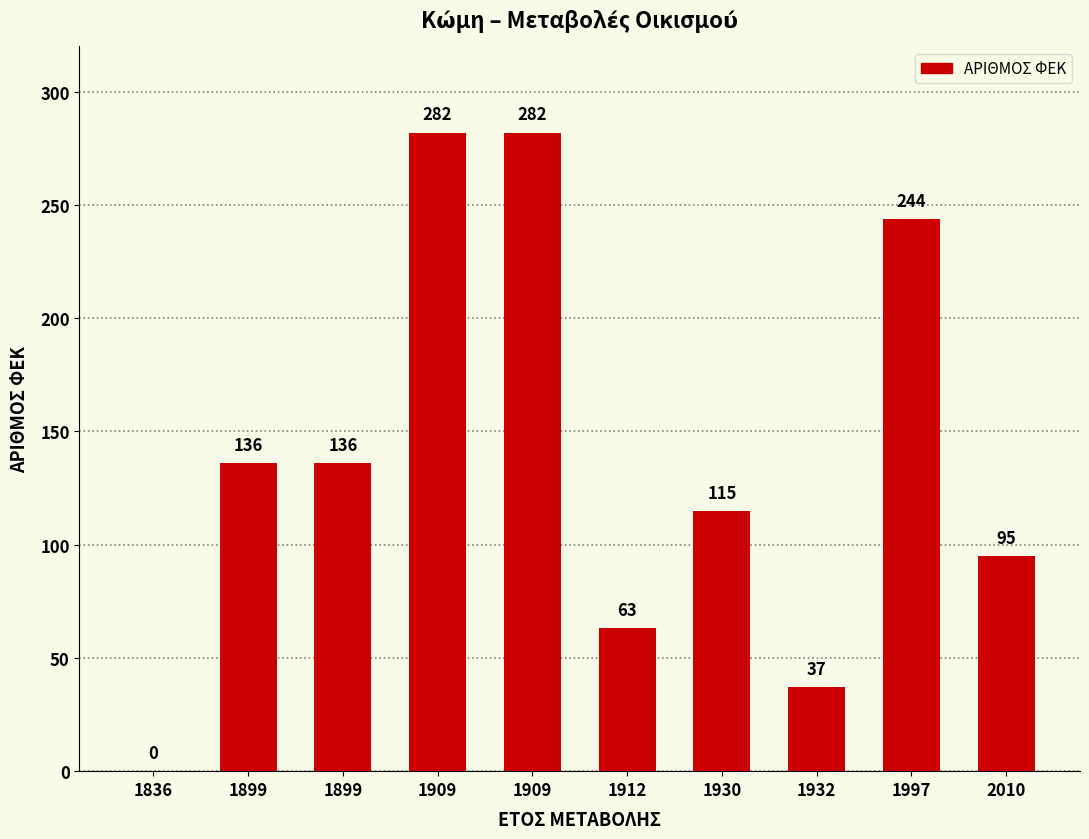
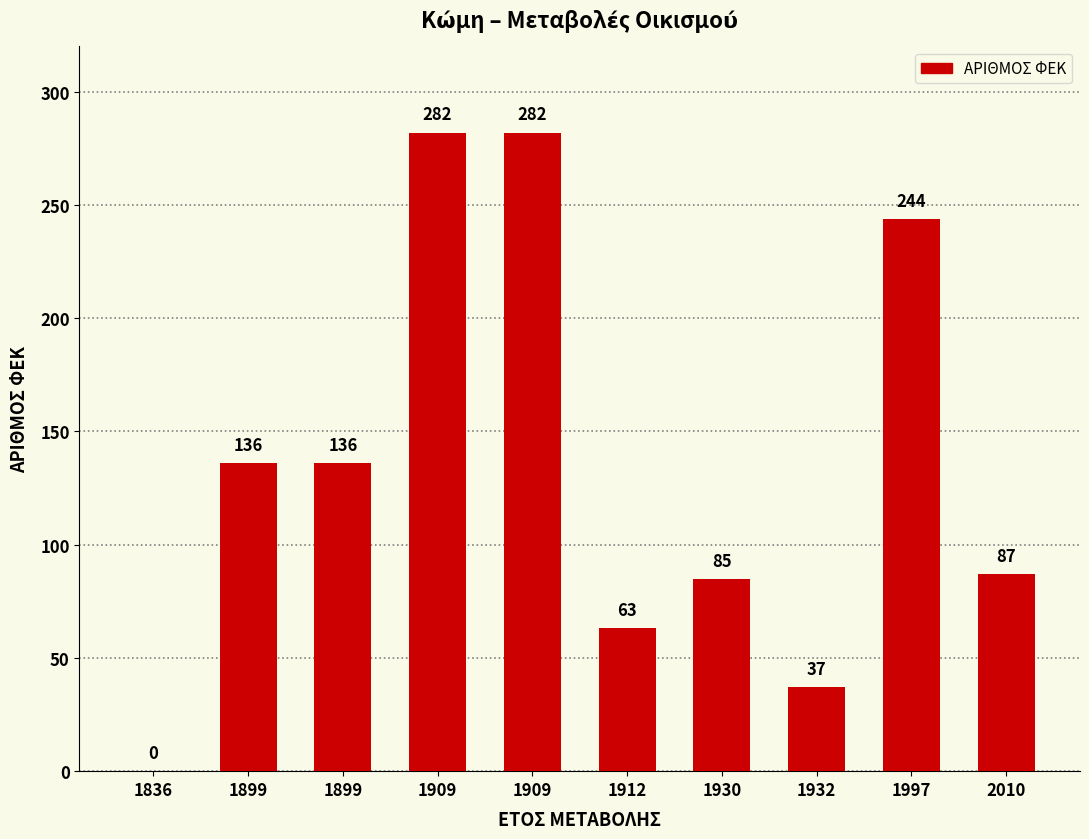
  {
    "1836": 0,
    "1912": 63,
-   "1930": 115,
+   "1930": 85,
    "1932": 37,
    "1997": 244,
-   "2010": 95
+   "2010": 87
  }
